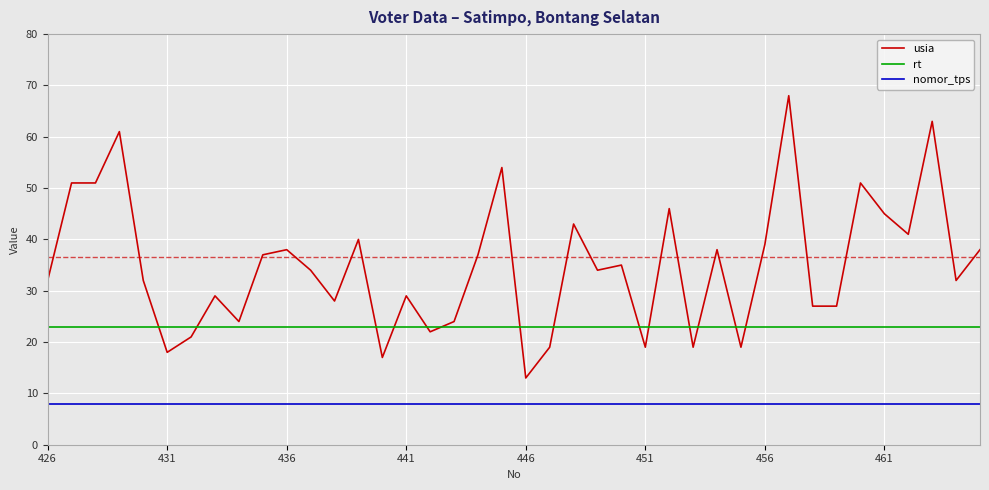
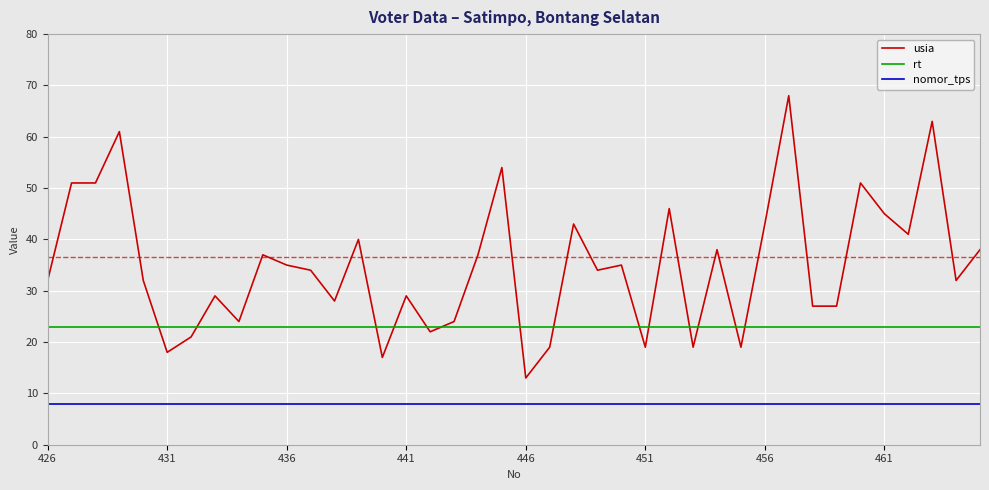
  {
    "usia": {
      "426": 32,
      "431": 18,
-     "436": 38,
+     "436": 35,
      "441": 29,
      "446": 13,
      "451": 19,
-     "456": 39,
+     "456": 43,
      "461": 45
    },
    "rt": {
      "426": 23,
      "431": 23,
      "436": 23,
      "441": 23,
      "446": 23,
      "451": 23,
      "456": 23,
      "461": 23
    },
    "nomor_tps": {
      "426": 8,
      "431": 8,
      "436": 8,
      "441": 8,
      "446": 8,
      "451": 8,
      "456": 8,
      "461": 8
    }
  }
